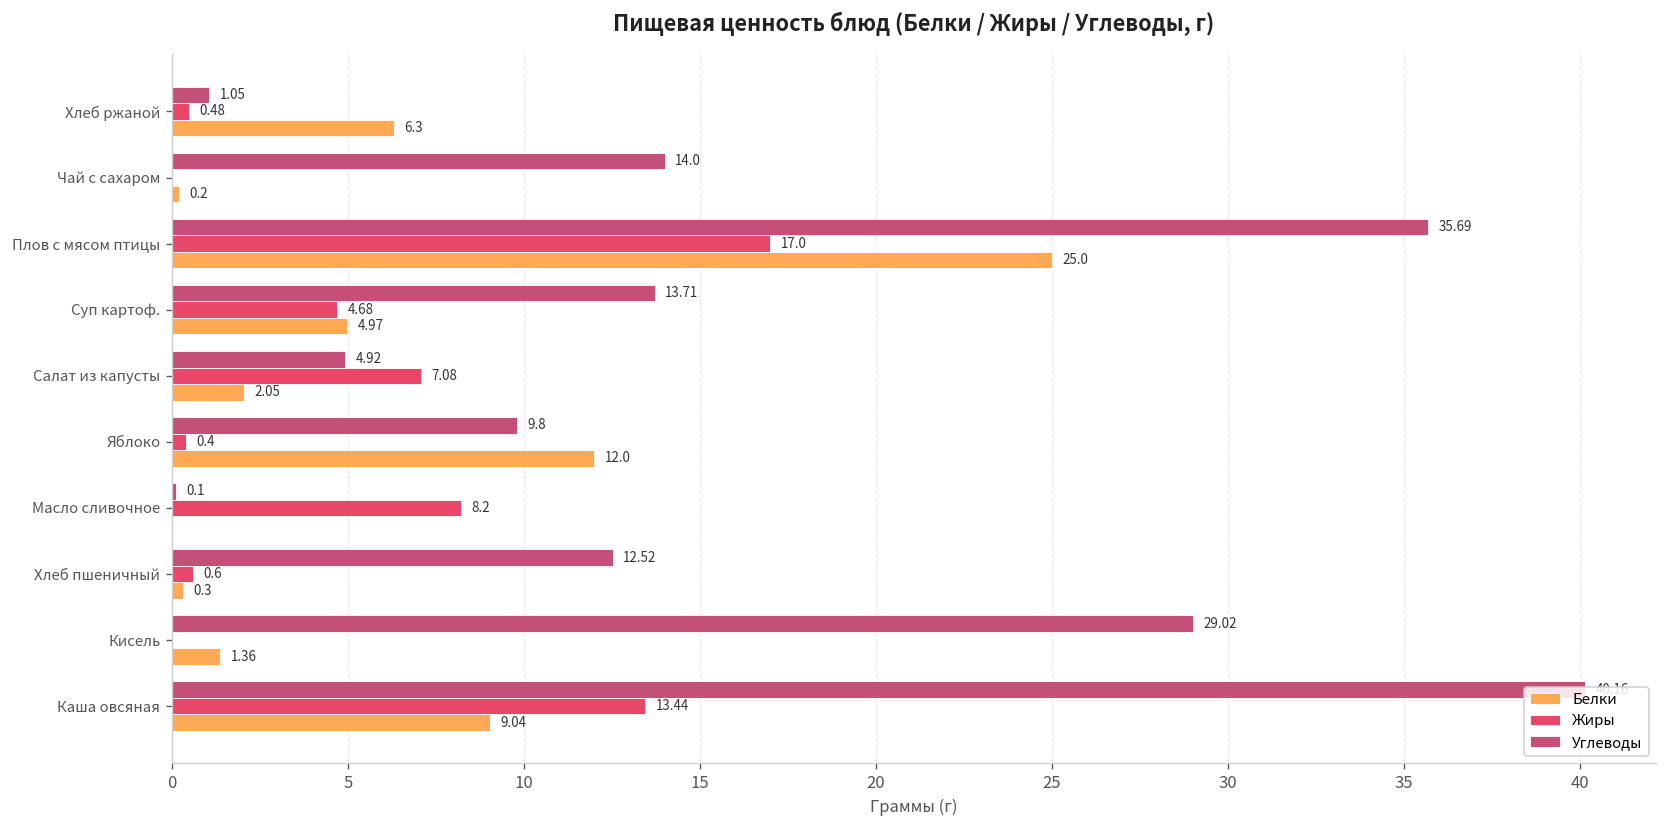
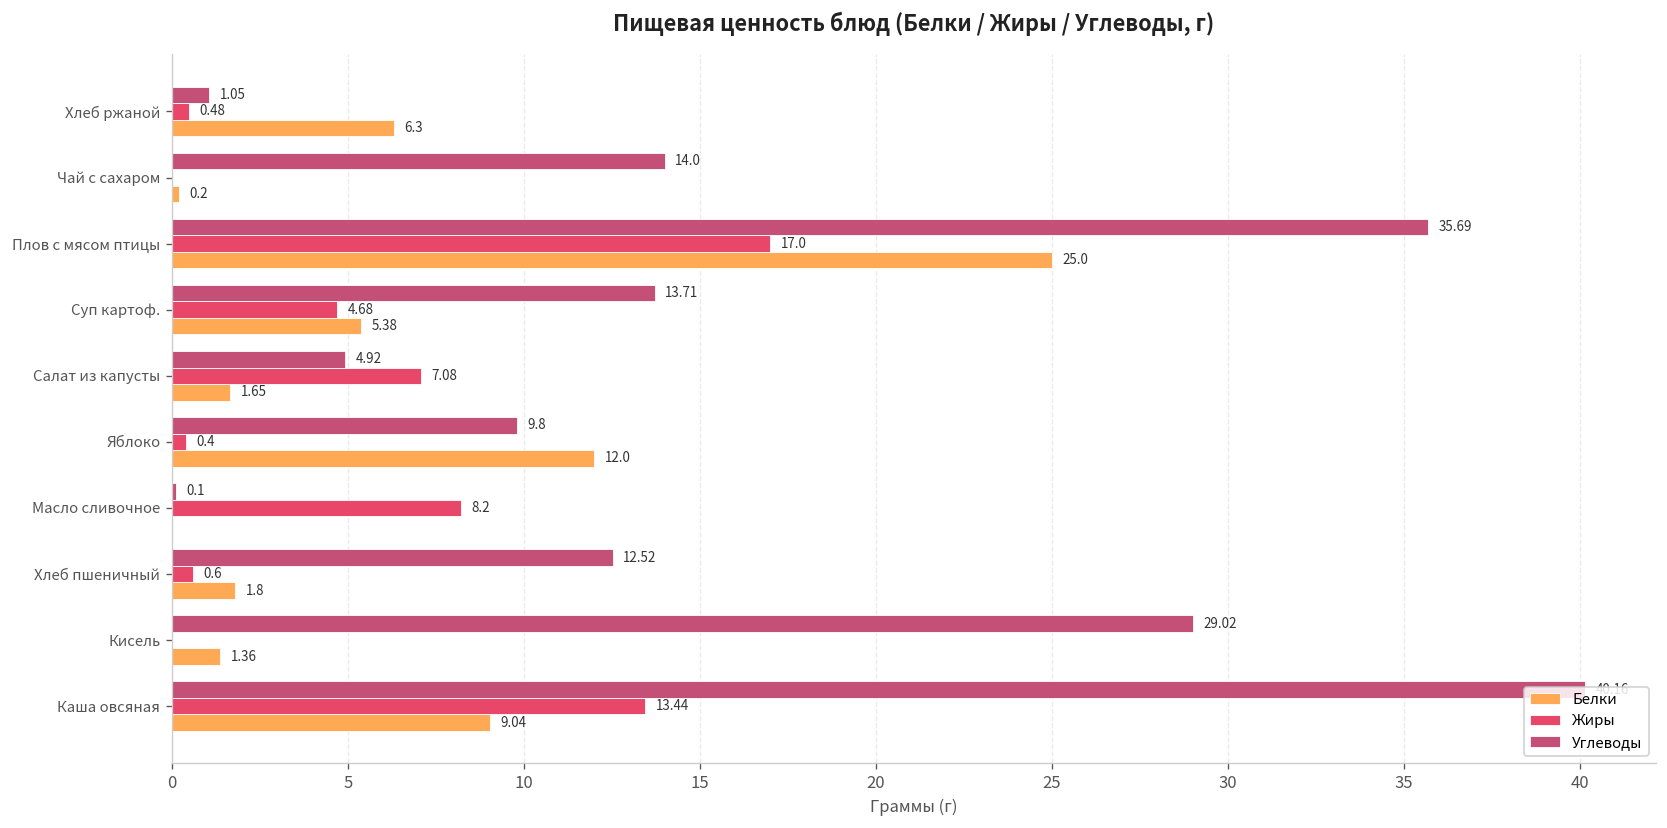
  {
    "Белки": {
      "Хлеб ржаной": 6.3,
      "Чай с сахаром": 0.2,
      "Плов с мясом птицы": 25.0,
-     "Суп картоф.": 4.97,
-     "Салат из капусты": 2.05,
+     "Суп картоф.": 5.38,
+     "Салат из капусты": 1.65,
      "Яблоко": 12.0,
-     "Хлеб пшеничный": 0.3,
+     "Хлеб пшеничный": 1.8,
      "Кисель": 1.36,
      "Каша овсяная": 9.04
    }
  }
